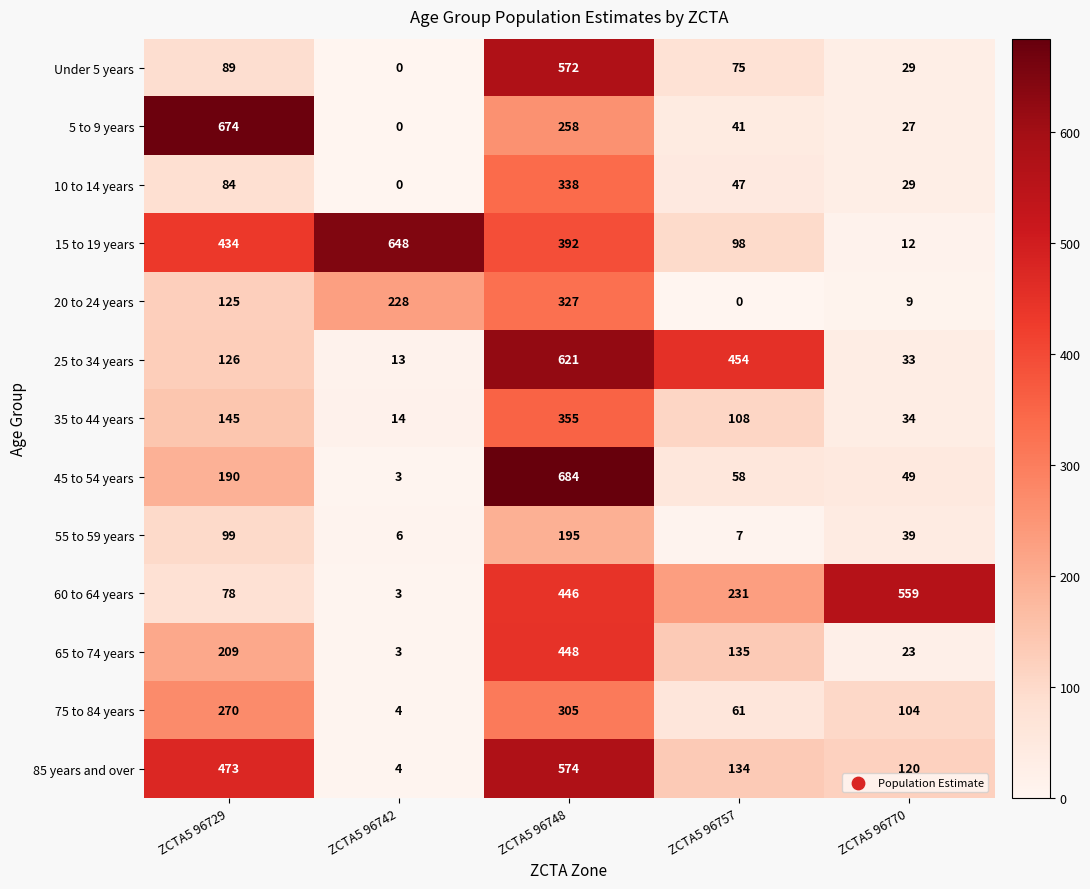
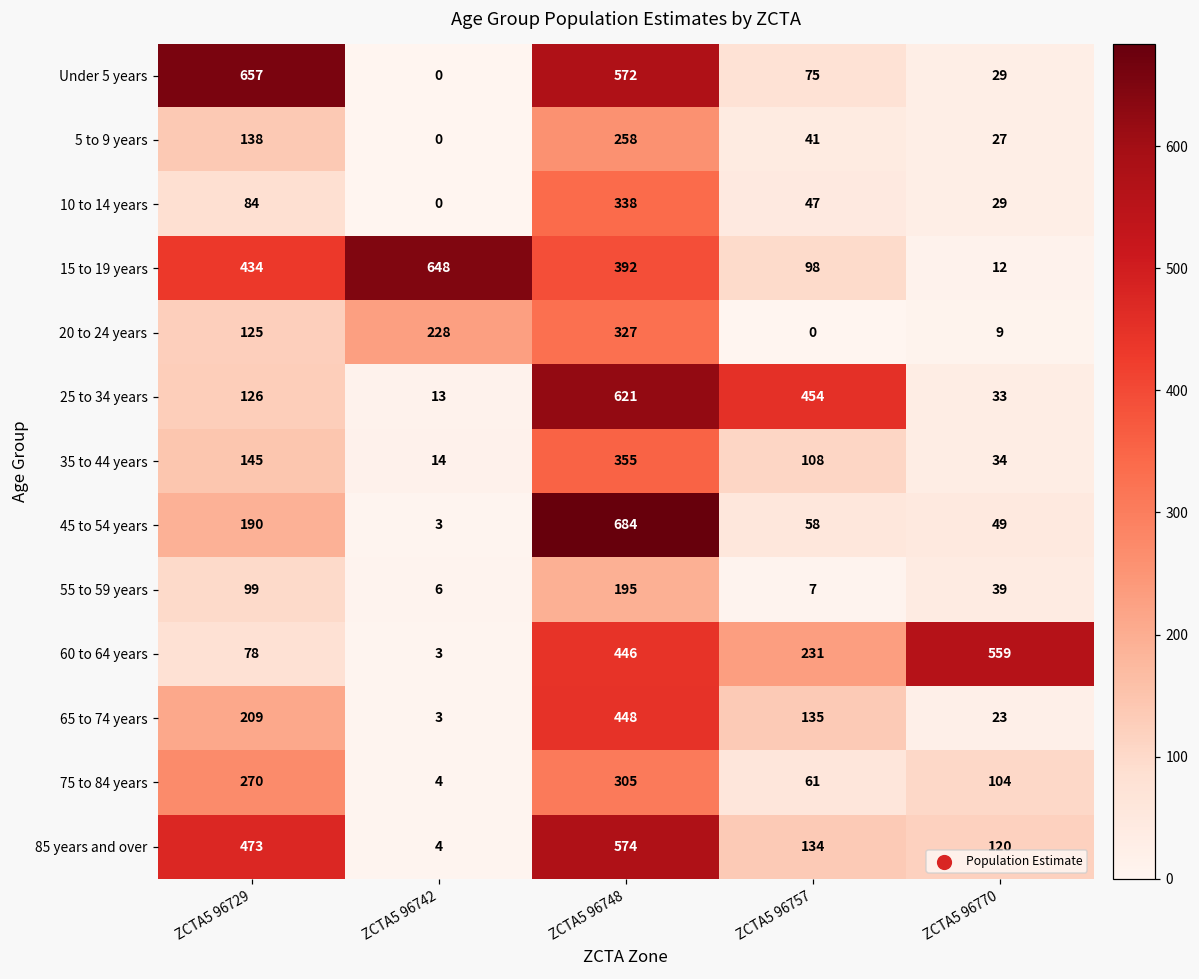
  {
    "Under 5 years": {
-     "ZCTA5 96729": 89,
+     "ZCTA5 96729": 657,
      "ZCTA5 96742": 0,
      "ZCTA5 96748": 572,
      "ZCTA5 96757": 75,
      "ZCTA5 96770": 29
    },
    "5 to 9 years": {
-     "ZCTA5 96729": 674,
+     "ZCTA5 96729": 138,
      "ZCTA5 96742": 0,
      "ZCTA5 96748": 258,
      "ZCTA5 96757": 41,
      "ZCTA5 96770": 27
    },
    "10 to 14 years": {
      "ZCTA5 96729": 84,
      "ZCTA5 96742": 0,
      "ZCTA5 96748": 338,
      "ZCTA5 96757": 47,
      "ZCTA5 96770": 29
    },
    "15 to 19 years": {
      "ZCTA5 96729": 434,
      "ZCTA5 96742": 648,
      "ZCTA5 96748": 392,
      "ZCTA5 96757": 98,
      "ZCTA5 96770": 12
    },
    "20 to 24 years": {
      "ZCTA5 96729": 125,
      "ZCTA5 96742": 228,
      "ZCTA5 96748": 327,
      "ZCTA5 96757": 0,
      "ZCTA5 96770": 9
    },
    "25 to 34 years": {
      "ZCTA5 96729": 126,
      "ZCTA5 96742": 13,
      "ZCTA5 96748": 621,
      "ZCTA5 96757": 454,
      "ZCTA5 96770": 33
    },
    "35 to 44 years": {
      "ZCTA5 96729": 145,
      "ZCTA5 96742": 14,
      "ZCTA5 96748": 355,
      "ZCTA5 96757": 108,
      "ZCTA5 96770": 34
    },
    "45 to 54 years": {
      "ZCTA5 96729": 190,
      "ZCTA5 96742": 3,
      "ZCTA5 96748": 684,
      "ZCTA5 96757": 58,
      "ZCTA5 96770": 49
    },
    "55 to 59 years": {
      "ZCTA5 96729": 99,
      "ZCTA5 96742": 6,
      "ZCTA5 96748": 195,
      "ZCTA5 96757": 7,
      "ZCTA5 96770": 39
    },
    "60 to 64 years": {
      "ZCTA5 96729": 78,
      "ZCTA5 96742": 3,
      "ZCTA5 96748": 446,
      "ZCTA5 96757": 231,
      "ZCTA5 96770": 559
    },
    "65 to 74 years": {
      "ZCTA5 96729": 209,
      "ZCTA5 96742": 3,
      "ZCTA5 96748": 448,
      "ZCTA5 96757": 135,
      "ZCTA5 96770": 23
    },
    "75 to 84 years": {
      "ZCTA5 96729": 270,
      "ZCTA5 96742": 4,
      "ZCTA5 96748": 305,
      "ZCTA5 96757": 61,
      "ZCTA5 96770": 104
    },
    "85 years and over": {
      "ZCTA5 96729": 473,
      "ZCTA5 96742": 4,
      "ZCTA5 96748": 574,
      "ZCTA5 96757": 134
    }
  }
